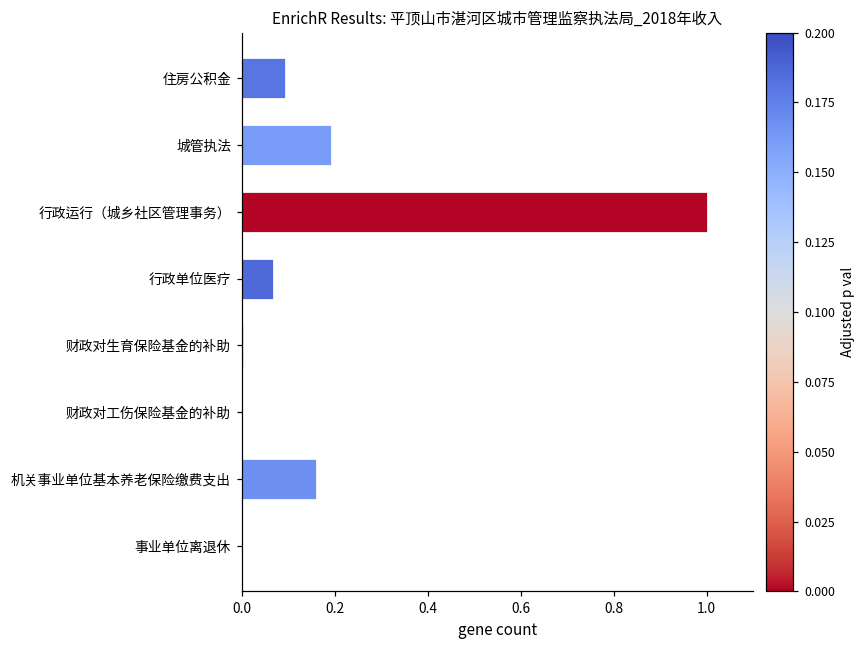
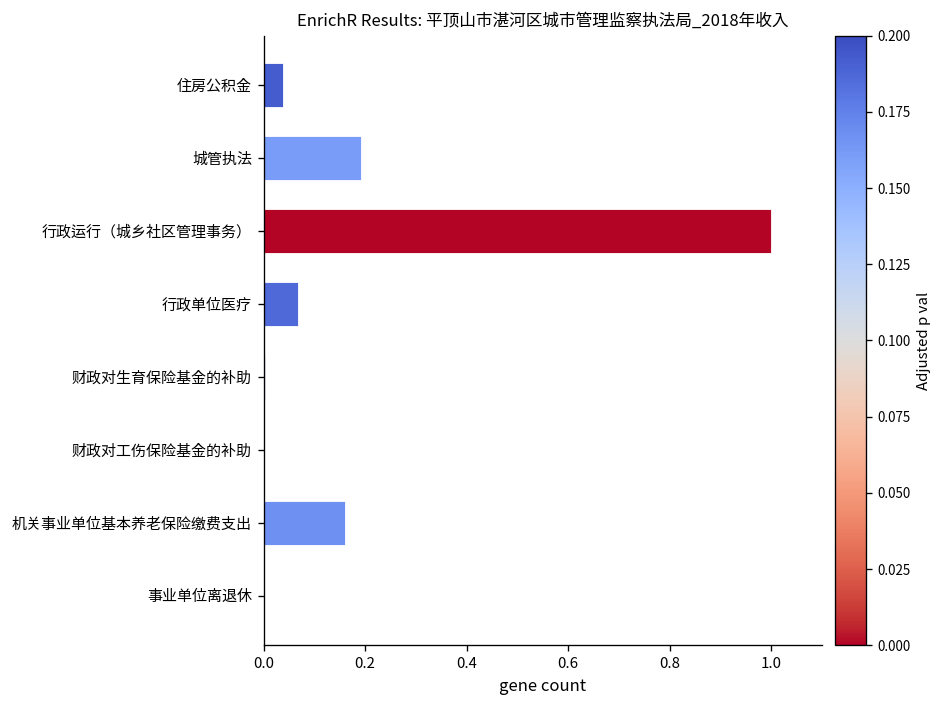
  {
-   "住房公积金": 0.09,
+   "住房公积金": 0.04,
    "城管执法": 0.19,
    "行政运行（城乡社区管理事务）": 1.00,
    "行政单位医疗": 0.07,
    "机关事业单位基本养老保险缴费支出": 0.16
  }
